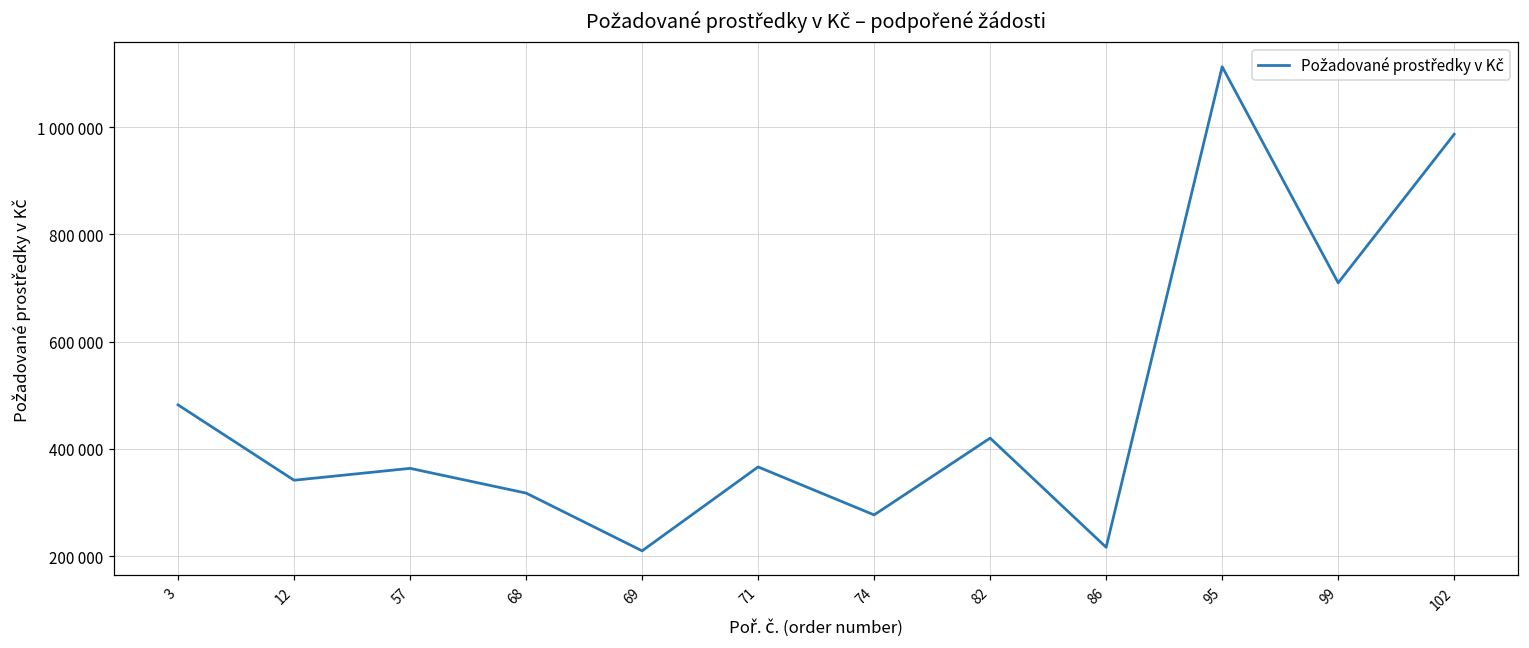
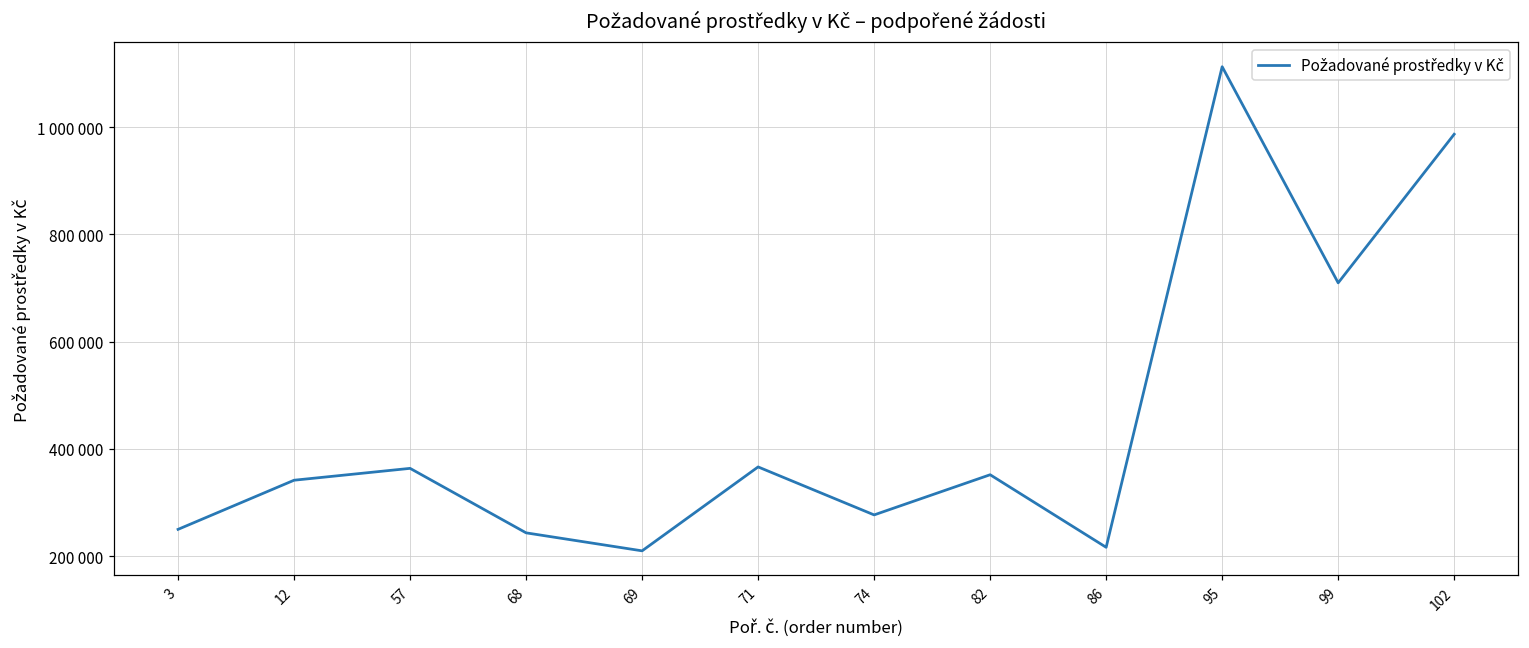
  {
-   "3": 480000,
+   "3": 250000,
    "12": 340000,
    "57": 360000,
-   "68": 320000,
+   "68": 240000,
    "69": 210000,
    "71": 370000,
    "74": 280000,
-   "82": 420000,
+   "82": 350000,
    "86": 220000,
    "95": 1110000,
    "99": 710000,
    "102": 990000
  }
